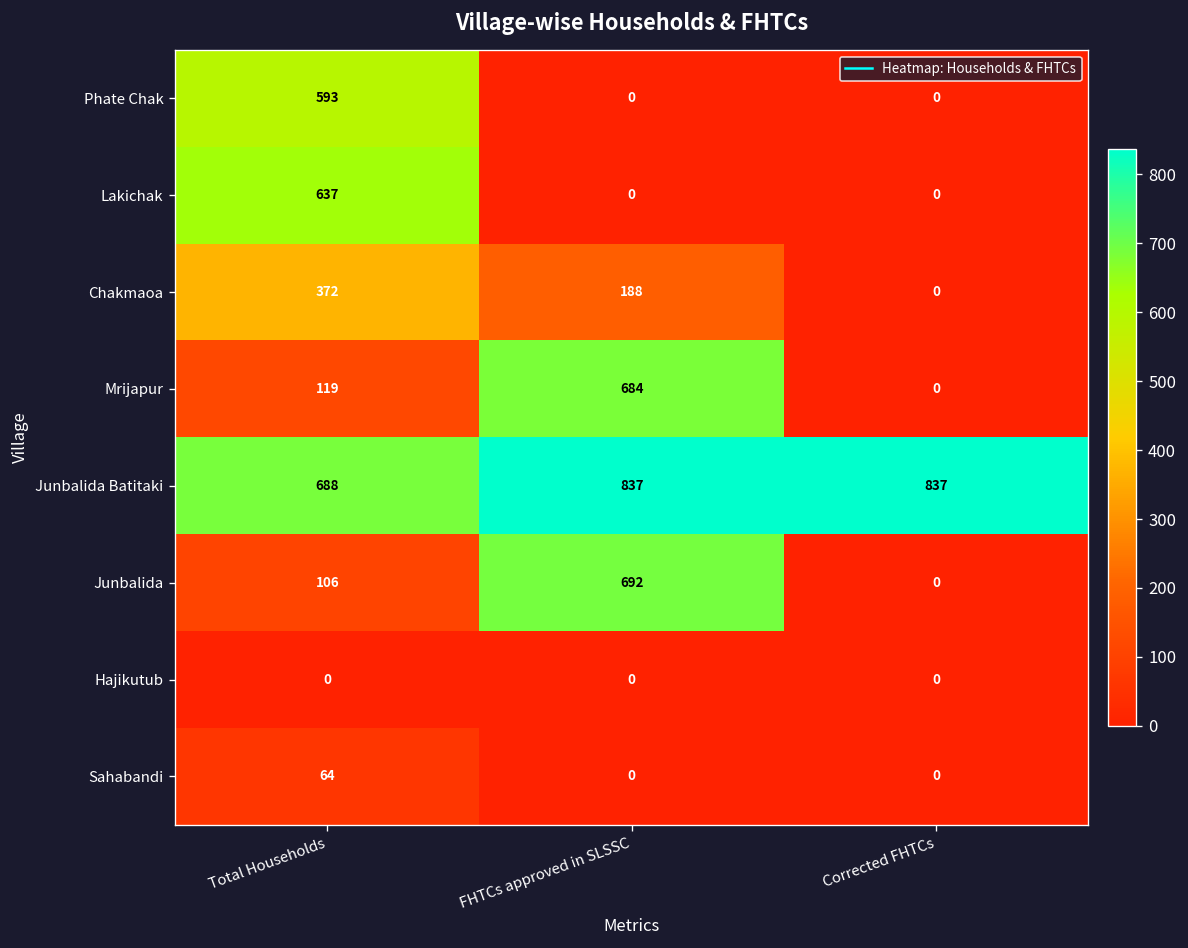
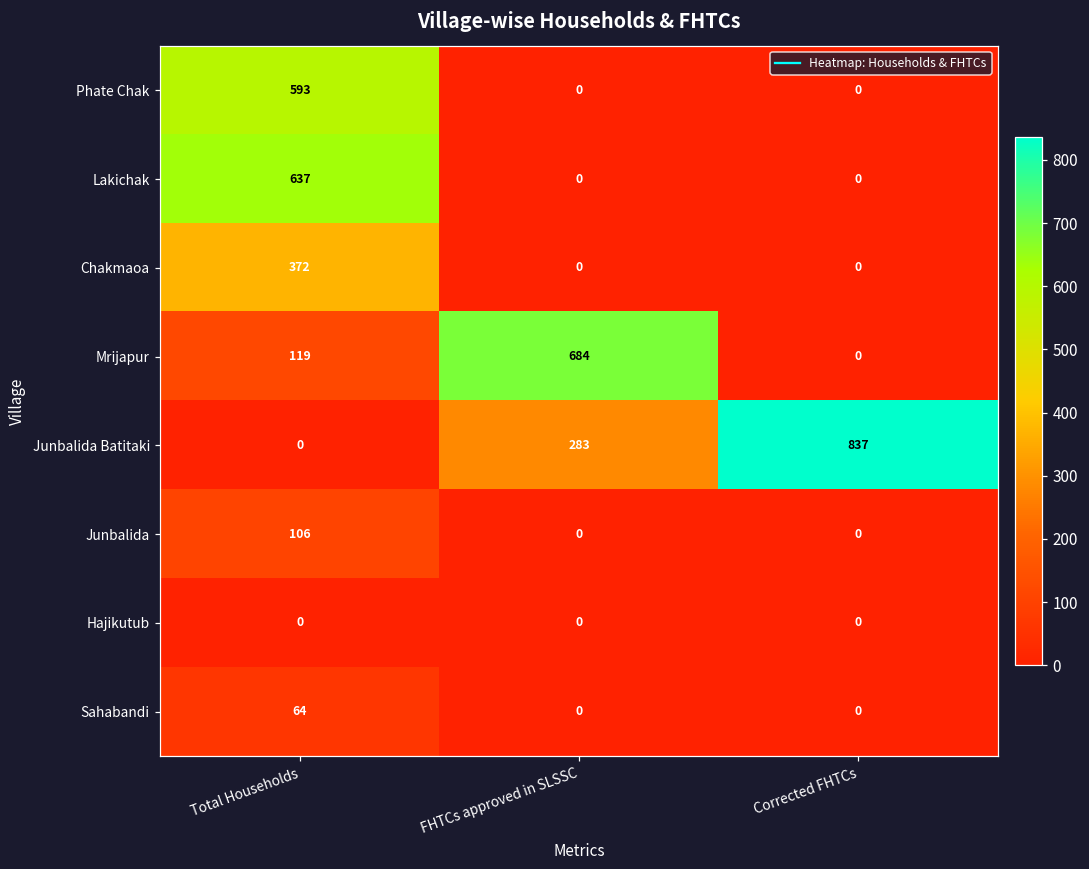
  {
    "Phate Chak": {
      "Total Households": 593,
      "FHTCs approved in SLSSC": 0,
      "Corrected FHTCs": 0
    },
    "Lakichak": {
      "Total Households": 637,
      "FHTCs approved in SLSSC": 0,
      "Corrected FHTCs": 0
    },
    "Chakmaoa": {
      "Total Households": 372,
-     "FHTCs approved in SLSSC": 188,
+     "FHTCs approved in SLSSC": 0,
      "Corrected FHTCs": 0
    },
    "Mrijapur": {
      "Total Households": 119,
      "FHTCs approved in SLSSC": 684,
      "Corrected FHTCs": 0
    },
    "Junbalida Batitaki": {
-     "Total Households": 688,
-     "FHTCs approved in SLSSC": 837,
+     "Total Households": 0,
+     "FHTCs approved in SLSSC": 283,
      "Corrected FHTCs": 837
    },
    "Junbalida": {
      "Total Households": 106,
-     "FHTCs approved in SLSSC": 692,
+     "FHTCs approved in SLSSC": 0,
      "Corrected FHTCs": 0
    },
    "Hajikutub": {
      "Total Households": 0,
      "FHTCs approved in SLSSC": 0,
      "Corrected FHTCs": 0
    },
    "Sahabandi": {
      "Total Households": 64,
      "FHTCs approved in SLSSC": 0,
      "Corrected FHTCs": 0
    }
  }
